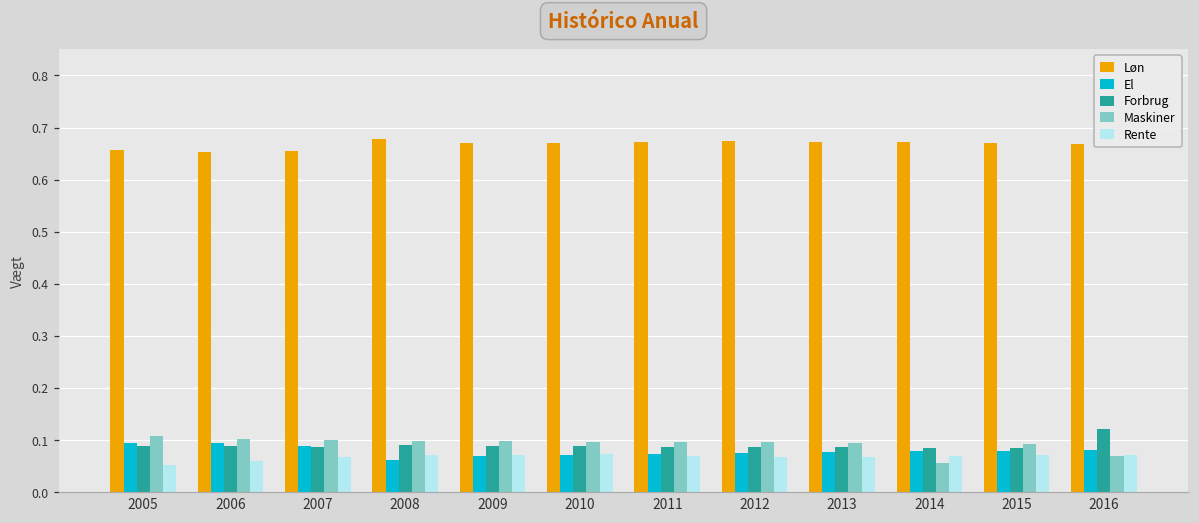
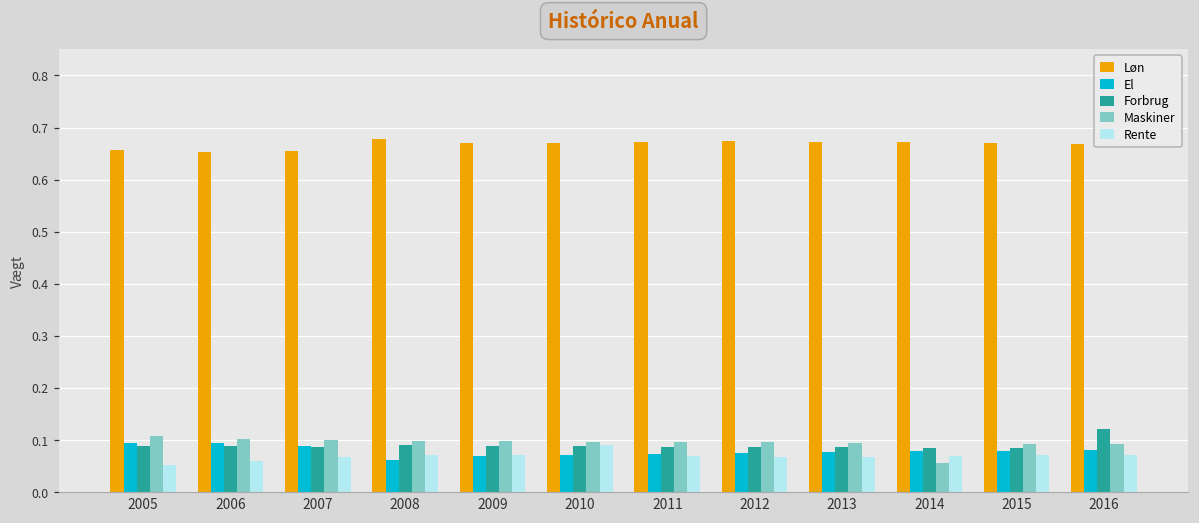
  {
    "Løn": {
      "2005": 0.66,
      "2006": 0.65,
      "2007": 0.66,
      "2008": 0.68,
      "2009": 0.67,
      "2010": 0.67,
      "2011": 0.67,
      "2012": 0.67,
      "2013": 0.67,
      "2014": 0.67,
      "2015": 0.67,
      "2016": 0.67
    },
    "El": {
      "2005": 0.09,
      "2006": 0.09,
      "2007": 0.09,
      "2008": 0.06,
      "2009": 0.07,
      "2010": 0.07,
      "2011": 0.07,
      "2012": 0.08,
      "2013": 0.08,
      "2014": 0.08,
      "2015": 0.08,
      "2016": 0.08
    },
    "Forbrug": {
      "2005": 0.09,
      "2006": 0.09,
      "2007": 0.09,
      "2008": 0.09,
      "2009": 0.09,
      "2010": 0.09,
      "2011": 0.09,
      "2012": 0.09,
      "2013": 0.09,
      "2014": 0.09,
      "2015": 0.09,
      "2016": 0.12
    },
    "Maskiner": {
      "2005": 0.11,
      "2006": 0.10,
      "2007": 0.10,
      "2008": 0.10,
      "2009": 0.10,
      "2010": 0.10,
      "2011": 0.10,
      "2012": 0.10,
      "2013": 0.10,
      "2014": 0.06,
      "2015": 0.09,
-     "2016": 0.07
+     "2016": 0.09
    },
    "Rente": {
      "2005": 0.05,
      "2006": 0.06,
      "2007": 0.07,
      "2008": 0.07,
      "2009": 0.07,
-     "2010": 0.07,
+     "2010": 0.09,
      "2011": 0.07,
      "2012": 0.07,
      "2013": 0.07,
      "2014": 0.07,
      "2015": 0.07,
      "2016": 0.07
    }
  }
